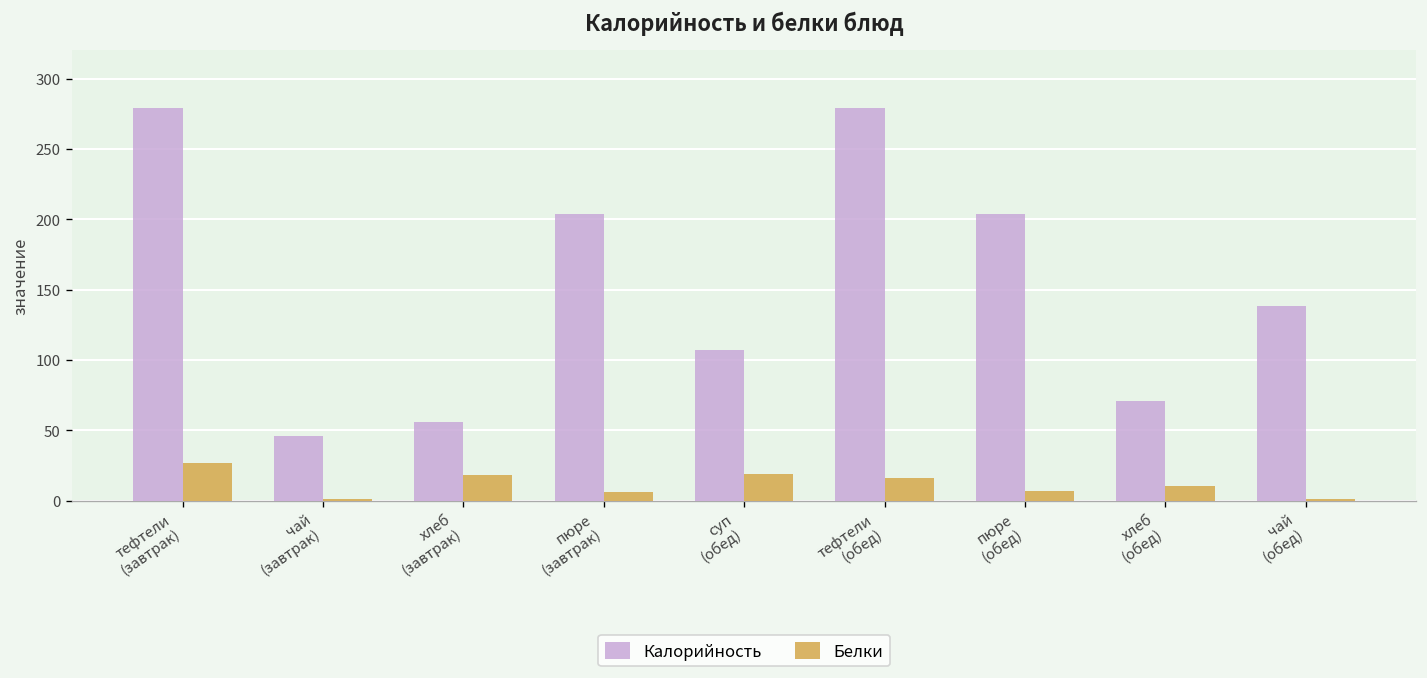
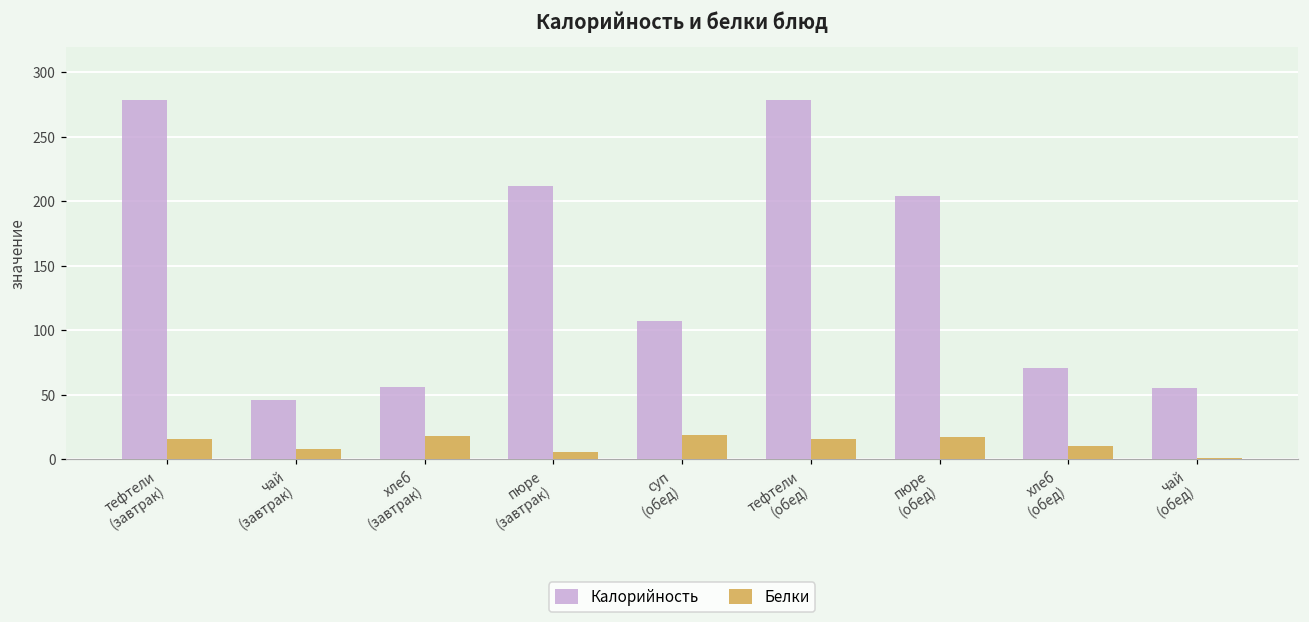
  {
    "Калорийность": {
      "тефтели (завтрак)": 279,
      "чай (завтрак)": 46,
      "хлеб (завтрак)": 56,
-     "пюре (завтрак)": 204,
+     "пюре (завтрак)": 212,
      "суп (обед)": 107,
      "тефтели (обед)": 279,
      "пюре (обед)": 204,
      "хлеб (обед)": 71,
-     "чай (обед)": 138
+     "чай (обед)": 55
    },
    "Белки": {
-     "тефтели (завтрак)": 27,
-     "чай (завтрак)": 1,
+     "тефтели (завтрак)": 16,
+     "чай (завтрак)": 8,
      "хлеб (завтрак)": 18,
      "пюре (завтрак)": 6,
      "суп (обед)": 19,
      "тефтели (обед)": 16,
-     "пюре (обед)": 7,
+     "пюре (обед)": 17,
      "хлеб (обед)": 10
    }
  }
